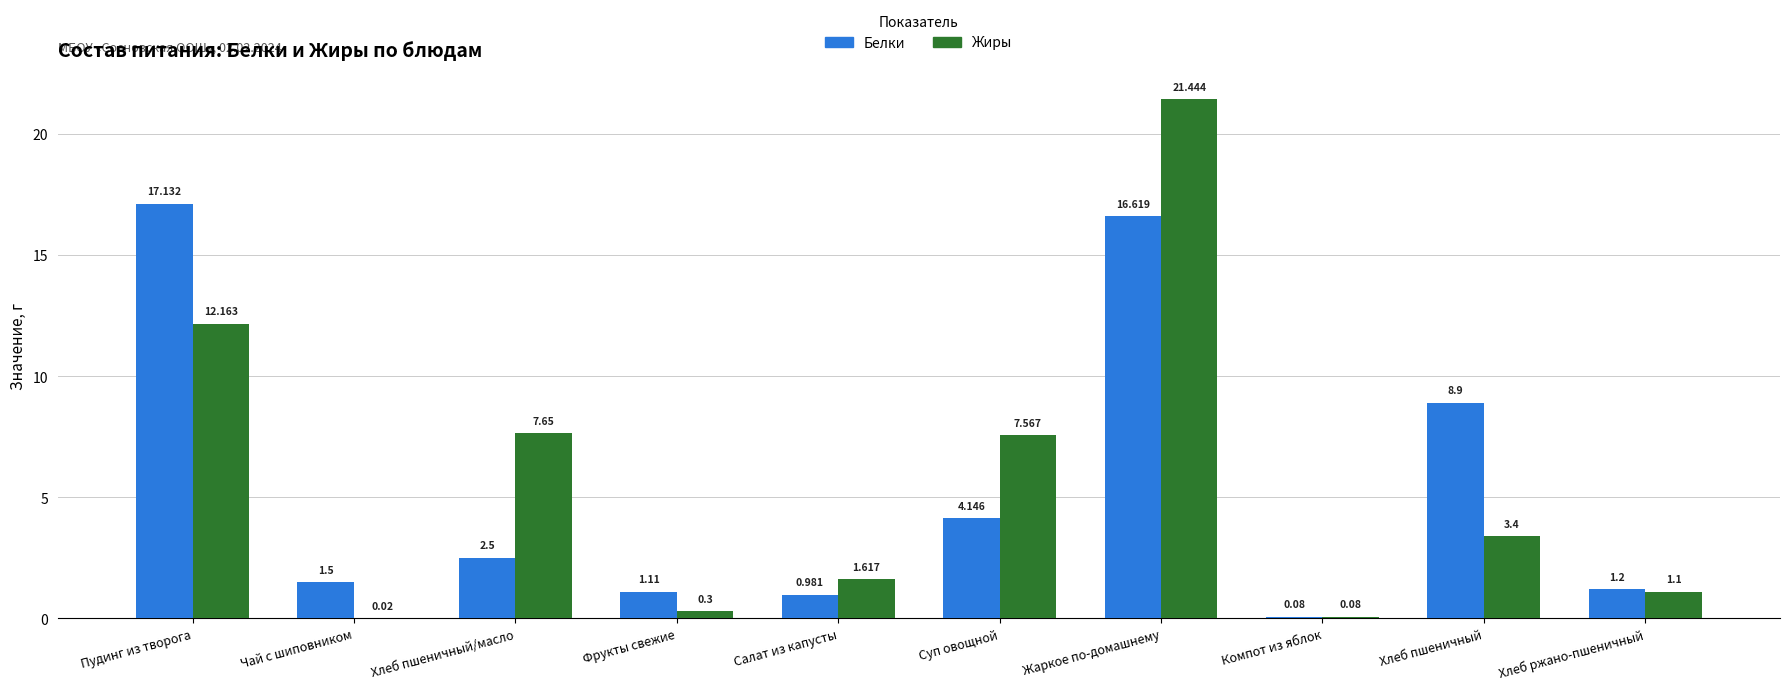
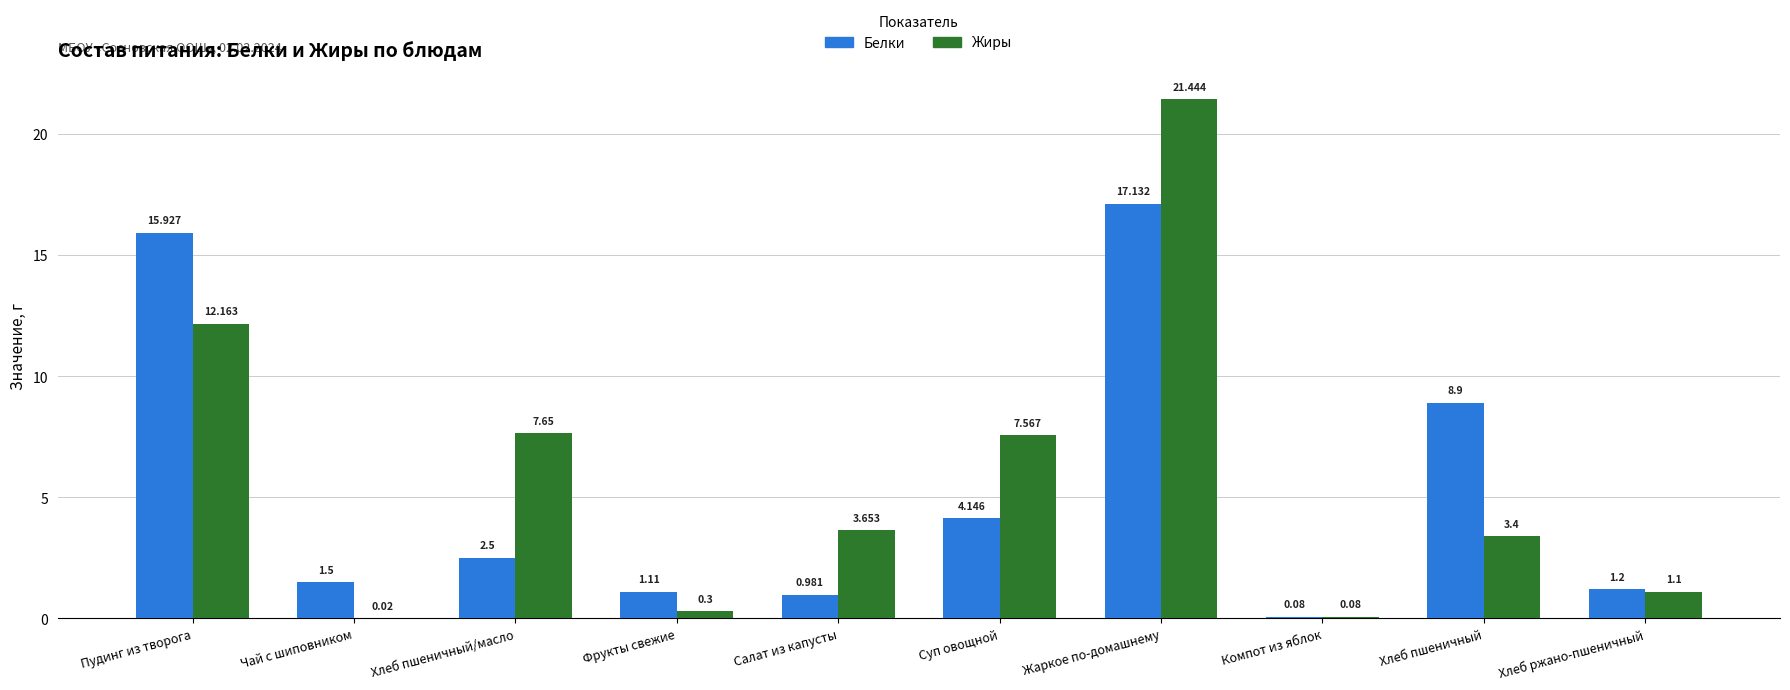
  {
    "Белки": {
-     "Пудинг из творога": 17.132,
+     "Пудинг из творога": 15.927,
      "Чай с шиповником": 1.5,
      "Хлеб пшеничный/масло": 2.5,
      "Фрукты свежие": 1.11,
      "Салат из капусты": 0.981,
      "Суп овощной": 4.146,
-     "Жаркое по-домашнему": 16.619,
+     "Жаркое по-домашнему": 17.132,
      "Компот из яблок": 0.08,
      "Хлеб пшеничный": 8.9,
      "Хлеб ржано-пшеничный": 1.2
    },
    "Жиры": {
      "Пудинг из творога": 12.163,
      "Чай с шиповником": 0.02,
      "Хлеб пшеничный/масло": 7.65,
      "Фрукты свежие": 0.3,
-     "Салат из капусты": 1.617,
+     "Салат из капусты": 3.653,
      "Суп овощной": 7.567,
      "Жаркое по-домашнему": 21.444,
      "Компот из яблок": 0.08,
      "Хлеб пшеничный": 3.4,
      "Хлеб ржано-пшеничный": 1.1
    }
  }
